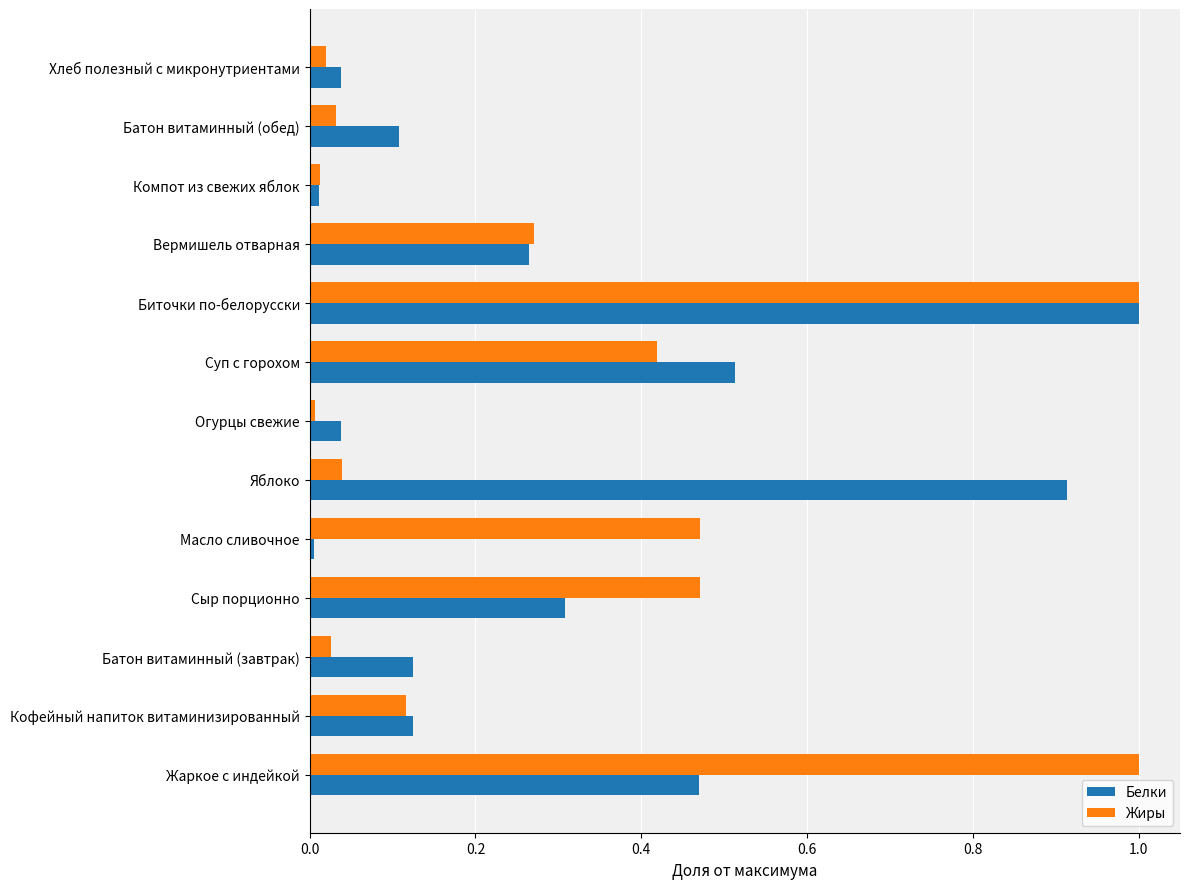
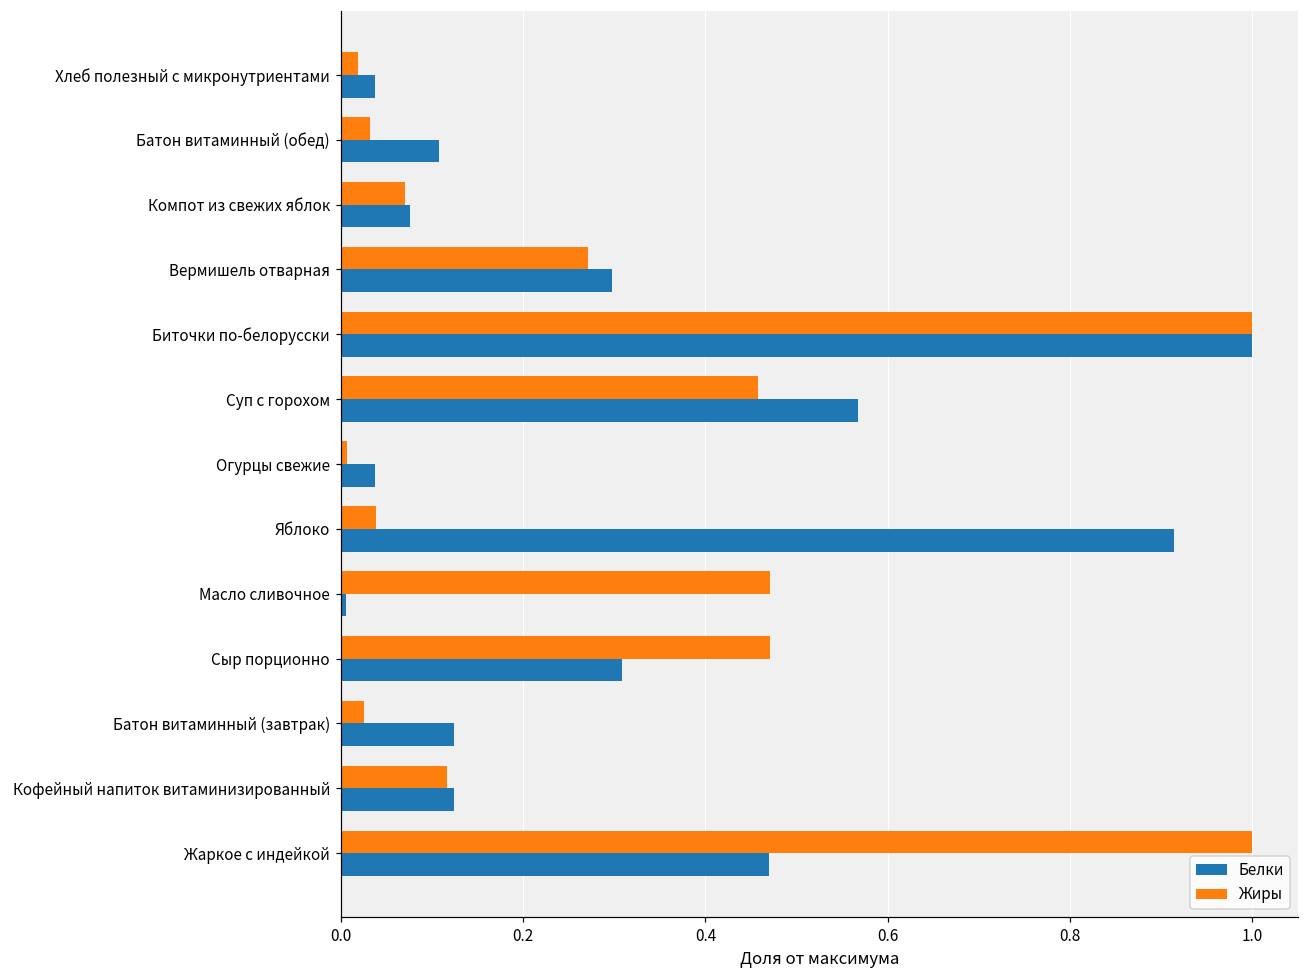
  {
    "Белки": {
      "Хлеб полезный с микронутриентами": 0.04,
      "Батон витаминный (обед)": 0.11,
-     "Компот из свежих яблок": 0.01,
-     "Вермишель отварная": 0.26,
+     "Компот из свежих яблок": 0.08,
+     "Вермишель отварная": 0.30,
      "Биточки по-белорусски": 1.00,
-     "Суп с горохом": 0.51,
+     "Суп с горохом": 0.57,
      "Огурцы свежие": 0.04,
      "Яблоко": 0.91,
      "Масло сливочное": 0.01,
      "Сыр порционно": 0.31,
      "Батон витаминный (завтрак)": 0.12,
      "Кофейный напиток витаминизированный": 0.12,
      "Жаркое с индейкой": 0.47
    },
    "Жиры": {
      "Хлеб полезный с микронутриентами": 0.02,
      "Батон витаминный (обед)": 0.03,
-     "Компот из свежих яблок": 0.01,
+     "Компот из свежих яблок": 0.07,
      "Вермишель отварная": 0.27,
      "Биточки по-белорусски": 1.00,
-     "Суп с горохом": 0.42,
+     "Суп с горохом": 0.46,
      "Огурцы свежие": 0.01,
      "Яблоко": 0.04,
      "Масло сливочное": 0.47,
      "Сыр порционно": 0.47,
      "Батон витаминный (завтрак)": 0.03,
      "Кофейный напиток витаминизированный": 0.12,
      "Жаркое с индейкой": 1.00
    }
  }
